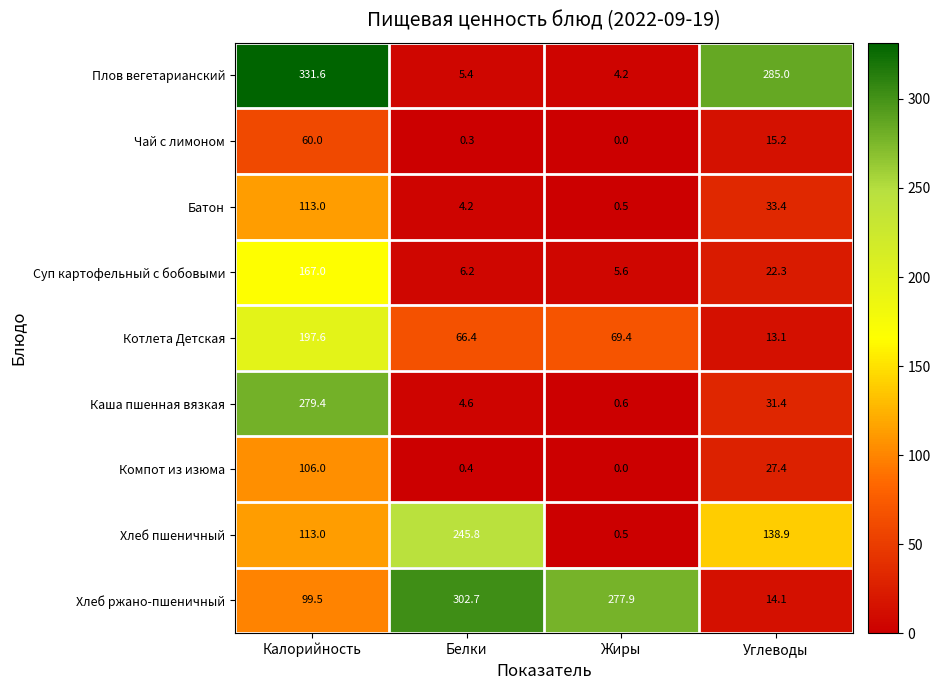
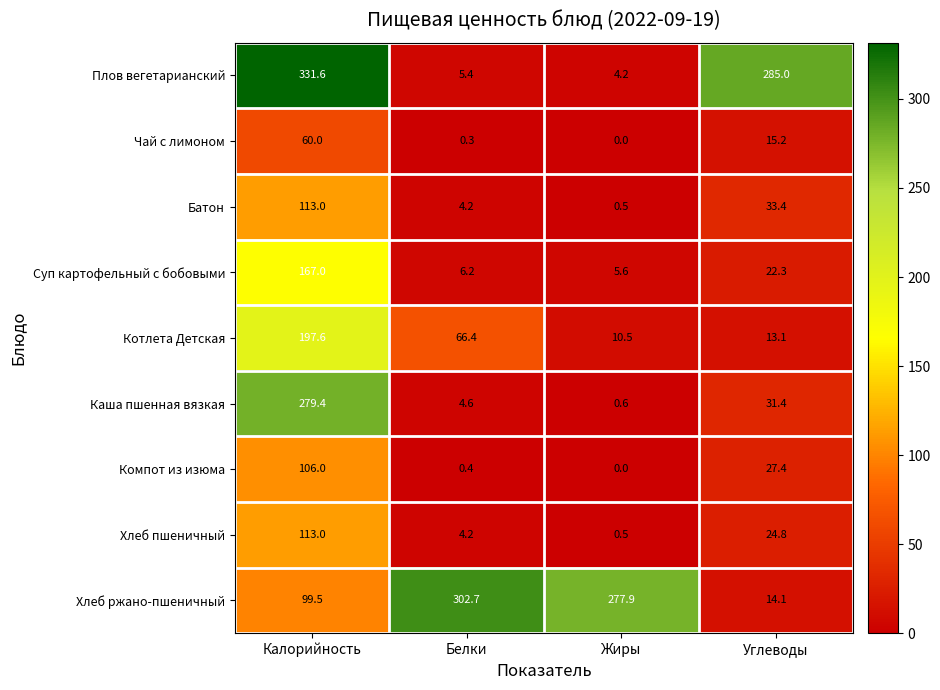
  {
    "Плов вегетарианский": {
      "Калорийность": 331.6,
      "Белки": 5.4,
      "Жиры": 4.2,
      "Углеводы": 285.0
    },
    "Чай с лимоном": {
      "Калорийность": 60.0,
      "Белки": 0.3,
      "Жиры": 0.0,
      "Углеводы": 15.2
    },
    "Батон": {
      "Калорийность": 113.0,
      "Белки": 4.2,
      "Жиры": 0.5,
      "Углеводы": 33.4
    },
    "Суп картофельный с бобовыми": {
      "Калорийность": 167.0,
      "Белки": 6.2,
      "Жиры": 5.6,
      "Углеводы": 22.3
    },
    "Котлета Детская": {
      "Калорийность": 197.6,
      "Белки": 66.4,
-     "Жиры": 69.4,
+     "Жиры": 10.5,
      "Углеводы": 13.1
    },
    "Каша пшенная вязкая": {
      "Калорийность": 279.4,
      "Белки": 4.6,
      "Жиры": 0.6,
      "Углеводы": 31.4
    },
    "Компот из изюма": {
      "Калорийность": 106.0,
      "Белки": 0.4,
      "Жиры": 0.0,
      "Углеводы": 27.4
    },
    "Хлеб пшеничный": {
      "Калорийность": 113.0,
-     "Белки": 245.8,
+     "Белки": 4.2,
      "Жиры": 0.5,
-     "Углеводы": 138.9
+     "Углеводы": 24.8
    },
    "Хлеб ржано-пшеничный": {
      "Калорийность": 99.5,
      "Белки": 302.7,
      "Жиры": 277.9,
      "Углеводы": 14.1
    }
  }
